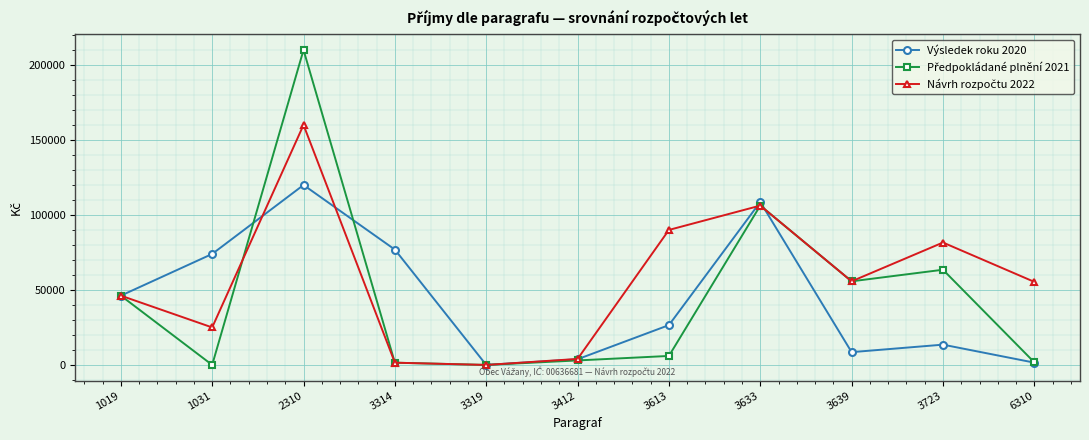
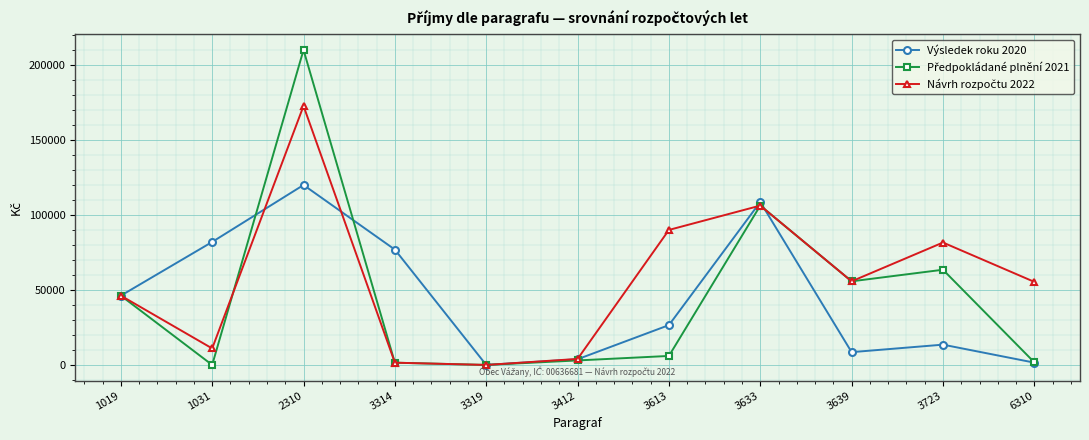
  {
    "Výsledek roku 2020": {
-     "1031": 74000,
+     "1031": 82000,
      "2310": 120000,
      "3314": 77000,
      "3613": 27000,
      "3633": 109000,
      "3639": 9000,
      "3723": 14000
    },
    "Předpokládané plnění 2021": {
      "1031": 0,
      "2310": 210000,
      "3613": 6000,
      "3723": 63000
    },
    "Návrh rozpočtu 2022": {
-     "1031": 25000,
-     "2310": 160000,
+     "1031": 11000,
+     "2310": 173000,
      "3613": 90000,
      "3723": 82000,
      "6310": 55000
    }
  }
